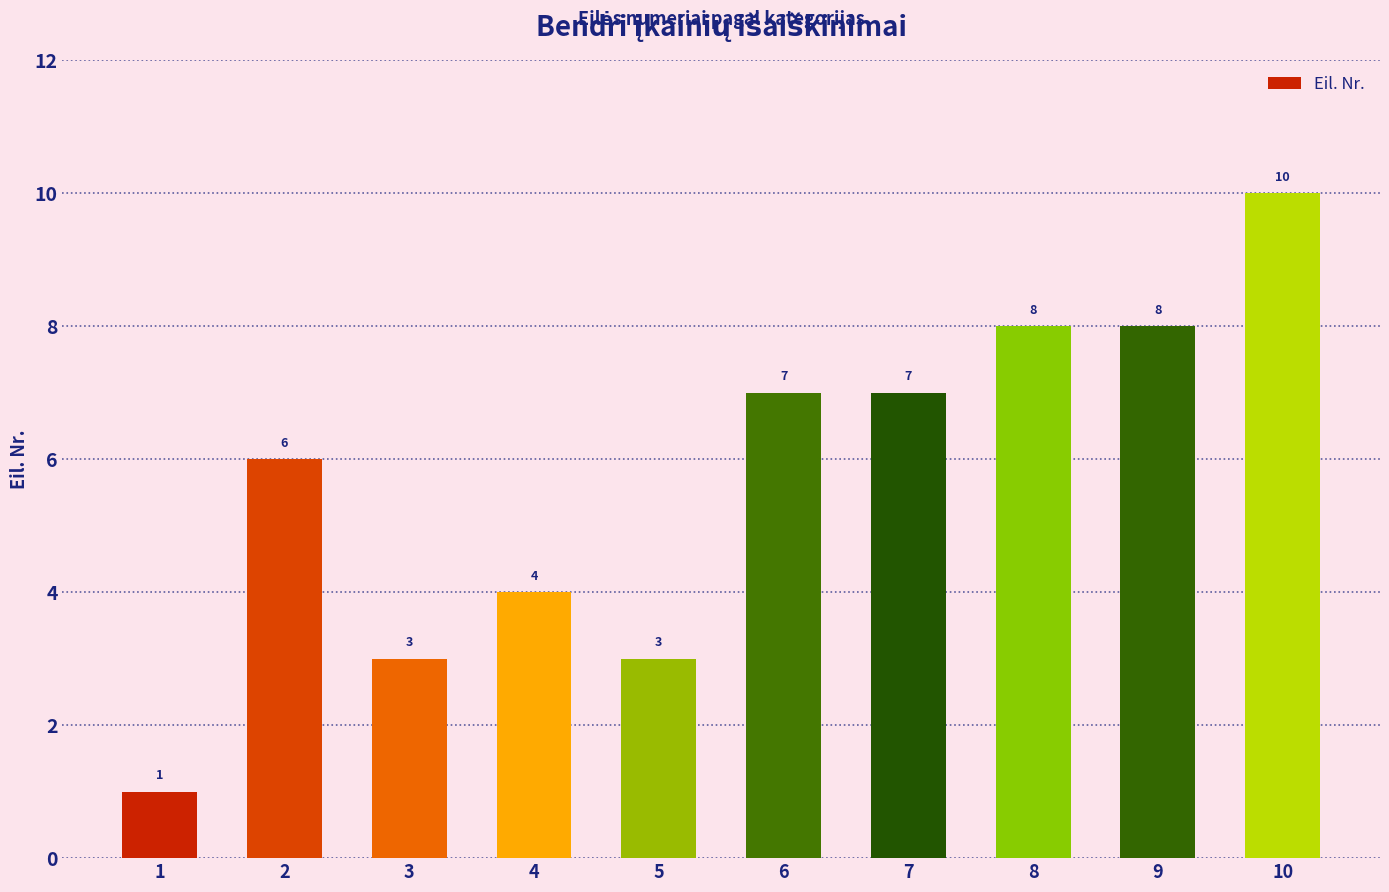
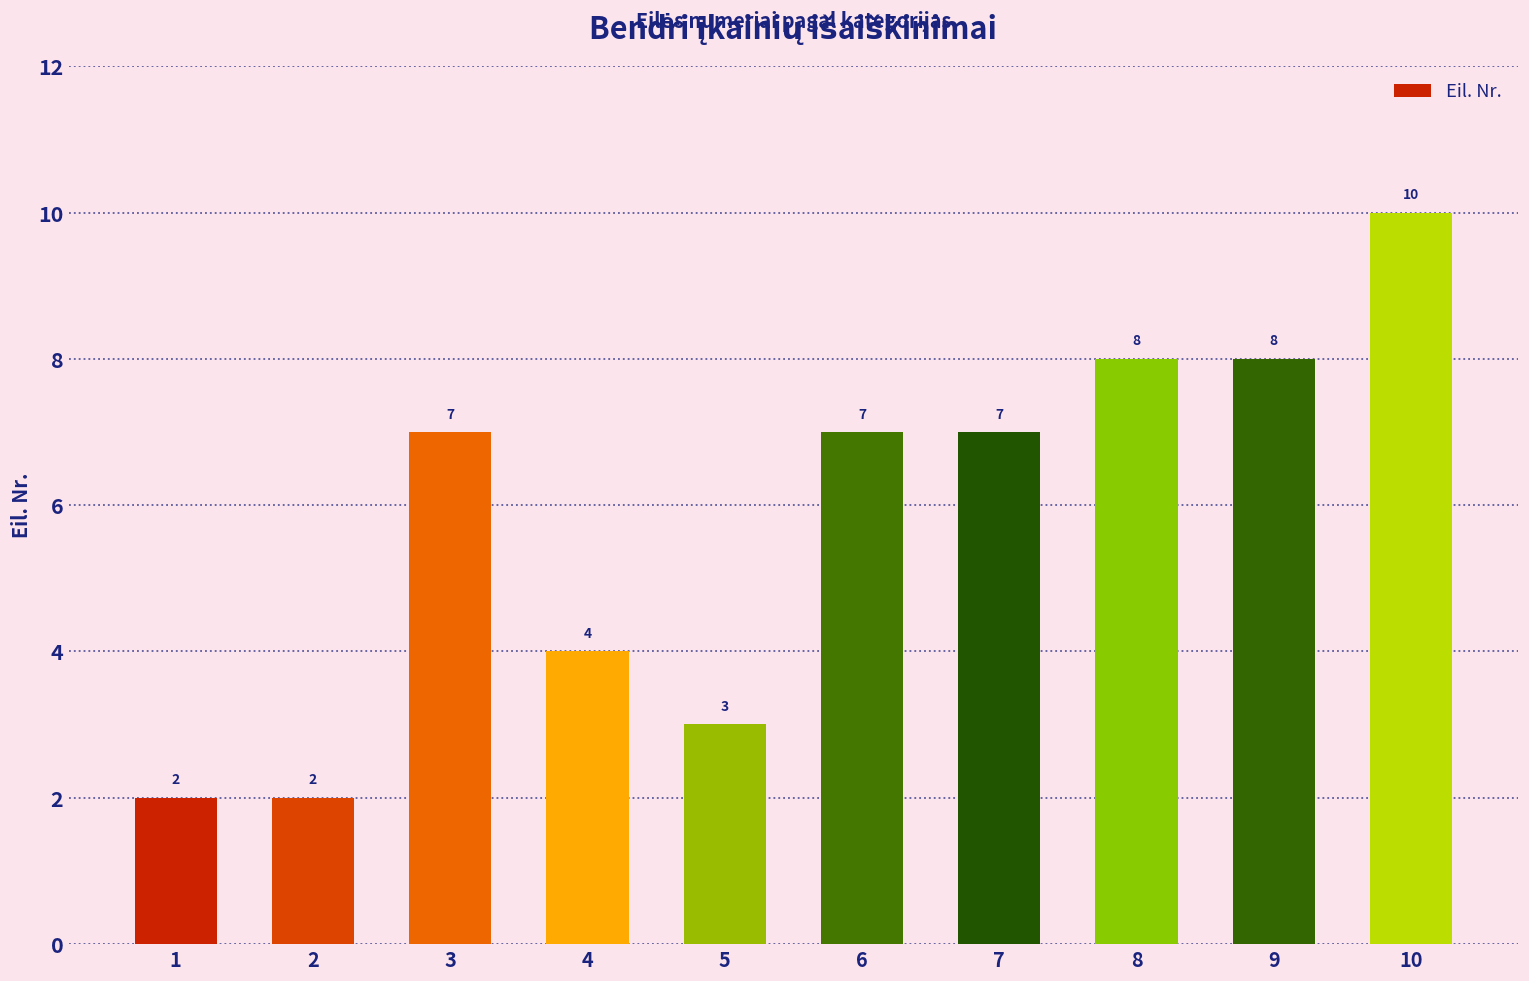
  {
-   "1": 1,
-   "2": 6,
-   "3": 3,
+   "1": 2,
+   "2": 2,
+   "3": 7,
    "4": 4,
    "5": 3,
    "6": 7,
    "7": 7,
    "8": 8,
    "9": 8,
    "10": 10
  }
